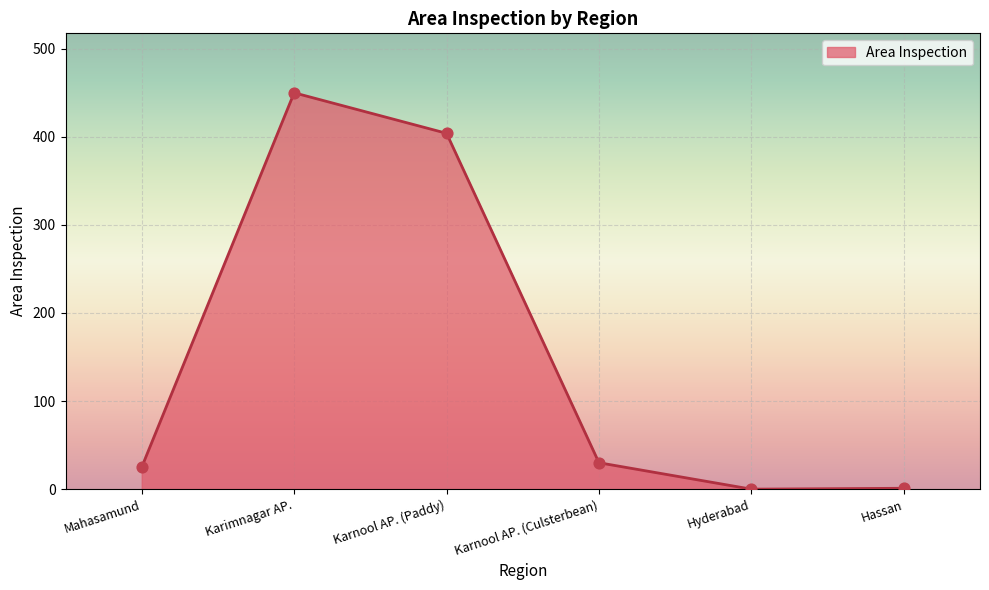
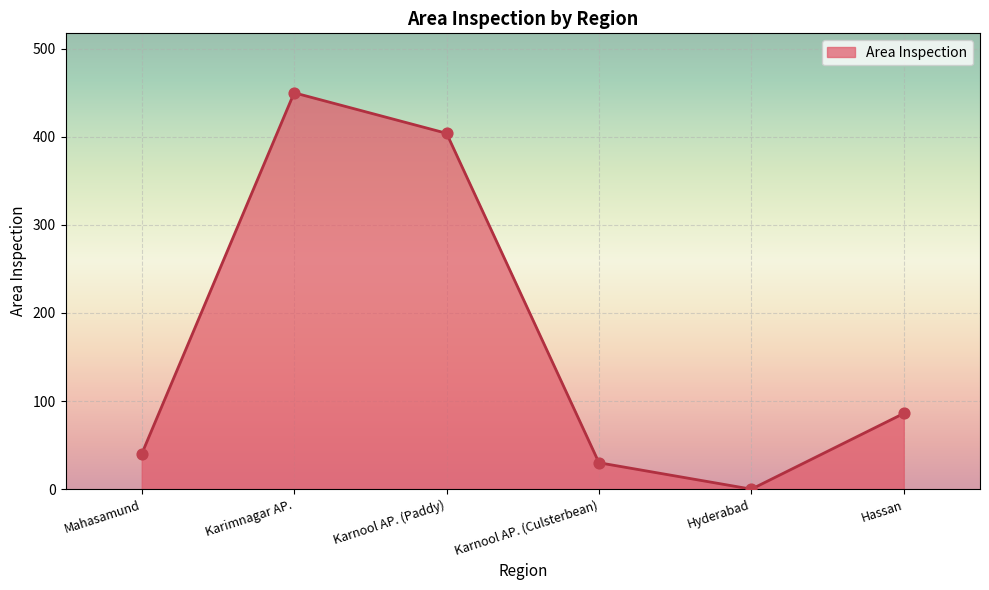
  {
-   "Mahasamund": 30,
+   "Mahasamund": 40,
    "Karimnagar AP.": 450,
    "Karnool AP. (Paddy)": 400,
    "Karnool AP. (Culsterbean)": 30,
    "Hyderabad": 0,
-   "Hassan": 0
+   "Hassan": 90
  }
